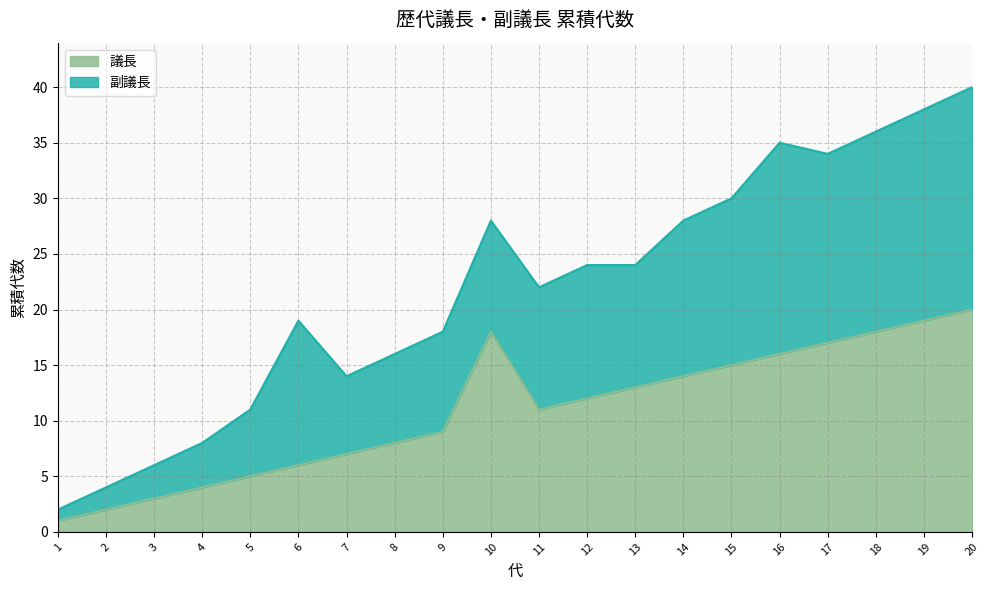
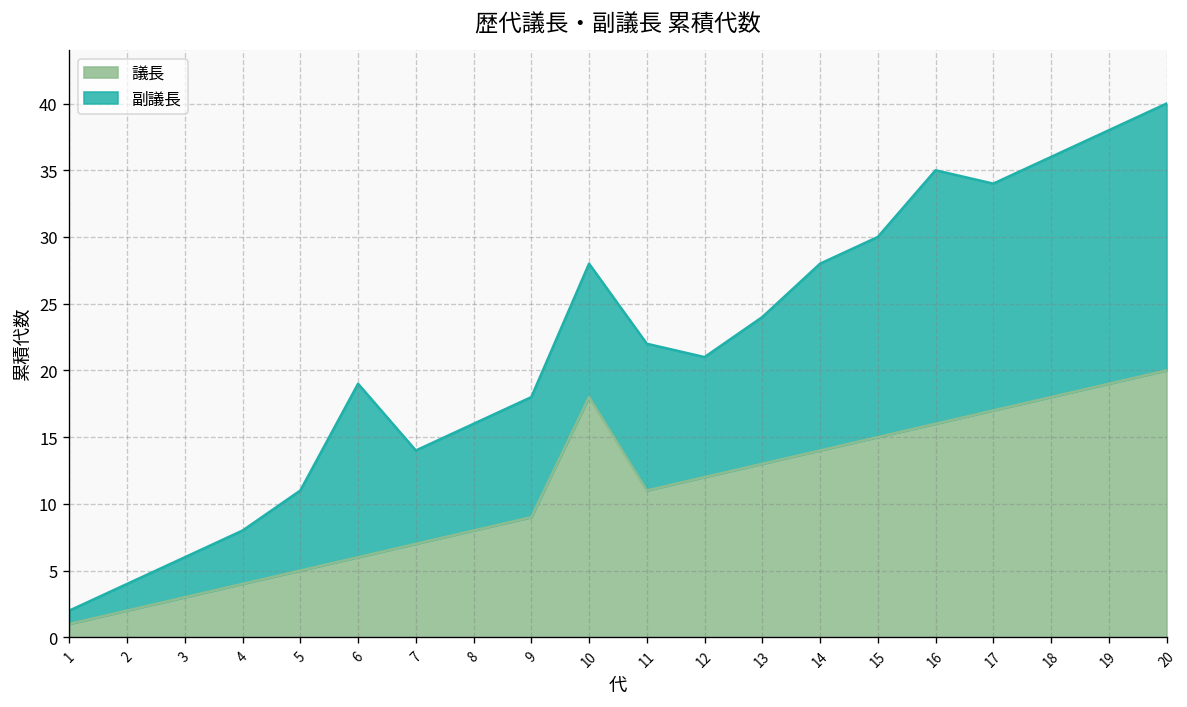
  {
    "議長": {
      "1": 1,
      "2": 2,
      "3": 3,
      "4": 4,
      "5": 5,
      "6": 6,
      "7": 7,
      "8": 8,
      "9": 9,
      "10": 18,
      "11": 11,
      "12": 12,
      "13": 13,
      "14": 14,
      "15": 15,
      "16": 16,
      "17": 17,
      "18": 18,
      "19": 19,
      "20": 20
    },
    "副議長": {
      "1": 1,
      "2": 2,
      "3": 3,
      "4": 4,
      "5": 6,
      "6": 13,
      "7": 7,
      "8": 8,
      "9": 9,
      "10": 10,
      "11": 11,
-     "12": 12,
+     "12": 9,
      "13": 11,
      "14": 14,
      "15": 15,
      "16": 19,
      "17": 17,
      "18": 18,
      "19": 19,
      "20": 20
    }
  }
